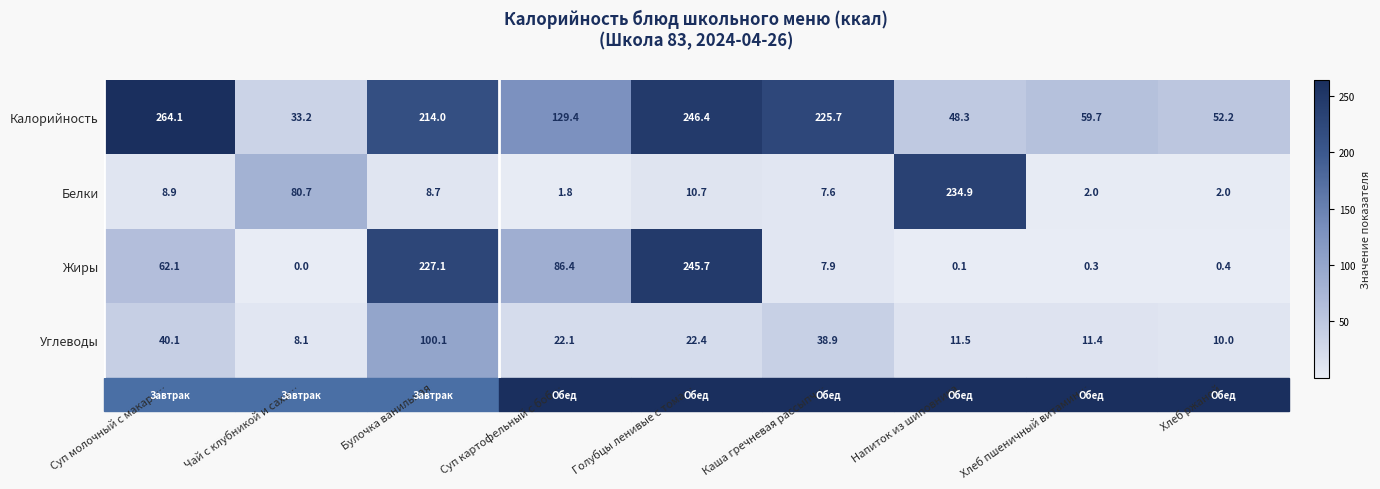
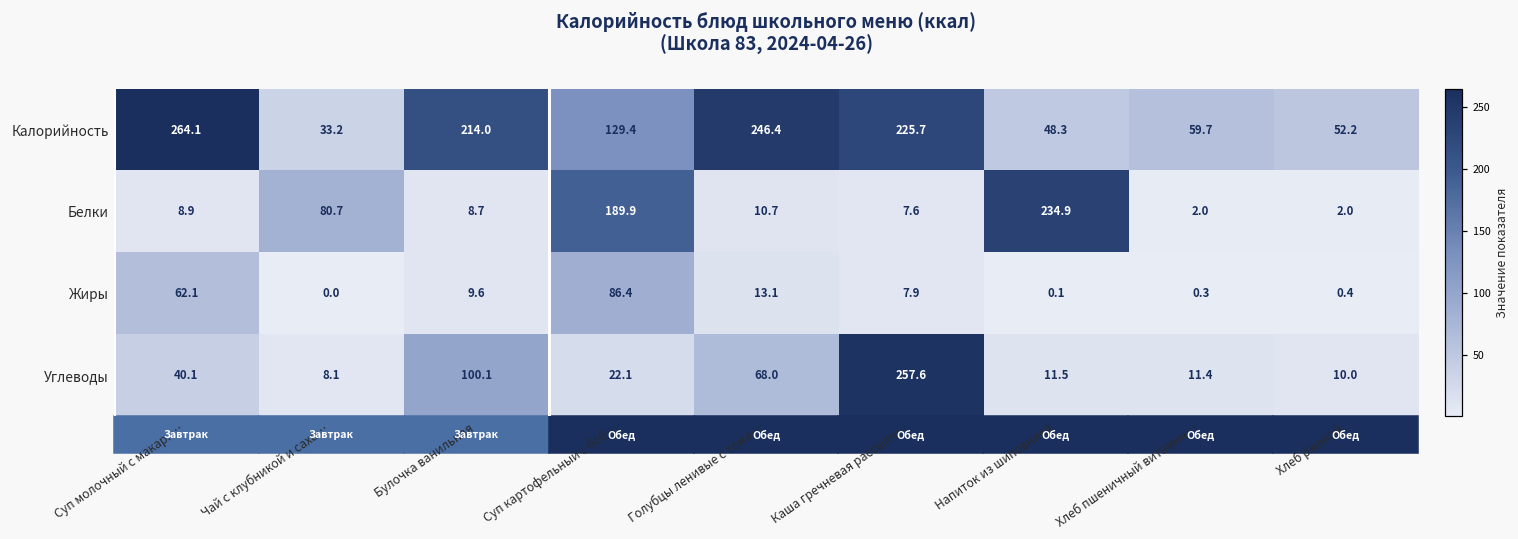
  {
    "Калорийность": {
      "Суп молочный с макар. …": 264.1,
      "Чай с клубникой и саха…": 33.2,
      "Булочка ванильная": 214.0,
      "Суп картофельный с боб…": 129.4,
      "Голубцы ленивые с тома…": 246.4,
      "Каша гречневая рассыпч…": 225.7,
      "Напиток из шиповника": 48.3,
      "Хлеб пшеничный витамин…": 59.7,
      "Хлеб ржаной": 52.2
    },
    "Белки": {
      "Суп молочный с макар. …": 8.9,
      "Чай с клубникой и саха…": 80.7,
      "Булочка ванильная": 8.7,
-     "Суп картофельный с боб…": 1.8,
+     "Суп картофельный с боб…": 189.9,
      "Голубцы ленивые с тома…": 10.7,
      "Каша гречневая рассыпч…": 7.6,
      "Напиток из шиповника": 234.9,
      "Хлеб пшеничный витамин…": 2.0,
      "Хлеб ржаной": 2.0
    },
    "Жиры": {
      "Суп молочный с макар. …": 62.1,
      "Чай с клубникой и саха…": 0.0,
-     "Булочка ванильная": 227.1,
+     "Булочка ванильная": 9.6,
      "Суп картофельный с боб…": 86.4,
-     "Голубцы ленивые с тома…": 245.7,
+     "Голубцы ленивые с тома…": 13.1,
      "Каша гречневая рассыпч…": 7.9,
      "Напиток из шиповника": 0.1,
      "Хлеб пшеничный витамин…": 0.3,
      "Хлеб ржаной": 0.4
    },
    "Углеводы": {
      "Суп молочный с макар. …": 40.1,
      "Чай с клубникой и саха…": 8.1,
      "Булочка ванильная": 100.1,
      "Суп картофельный с боб…": 22.1,
-     "Голубцы ленивые с тома…": 22.4,
-     "Каша гречневая рассыпч…": 38.9,
+     "Голубцы ленивые с тома…": 68.0,
+     "Каша гречневая рассыпч…": 257.6,
      "Напиток из шиповника": 11.5,
      "Хлеб пшеничный витамин…": 11.4,
      "Хлеб ржаной": 10.0
    }
  }
